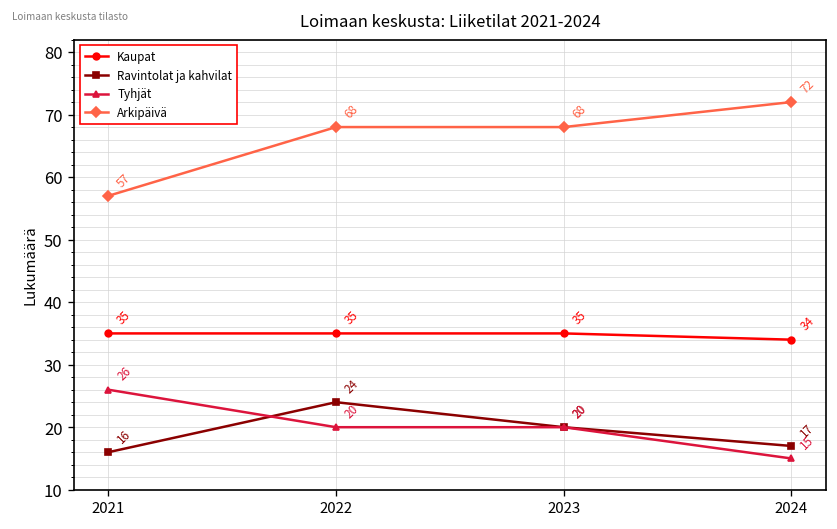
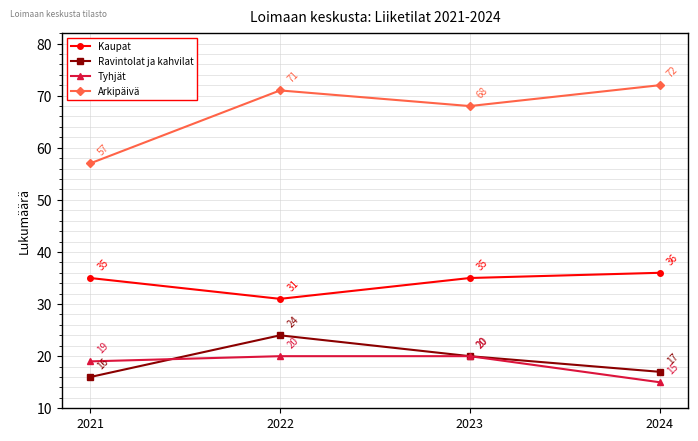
  {
    "Kaupat": {
      "2021": 35,
-     "2022": 35,
+     "2022": 31,
      "2023": 35,
-     "2024": 34
+     "2024": 36
    },
    "Ravintolat ja kahvilat": {
      "2021": 16,
      "2022": 24
    },
    "Tyhjät": {
-     "2021": 26,
+     "2021": 19,
      "2022": 20
    },
    "Arkipäivä": {
      "2021": 57,
-     "2022": 68,
+     "2022": 71,
      "2023": 68,
      "2024": 72
    }
  }
